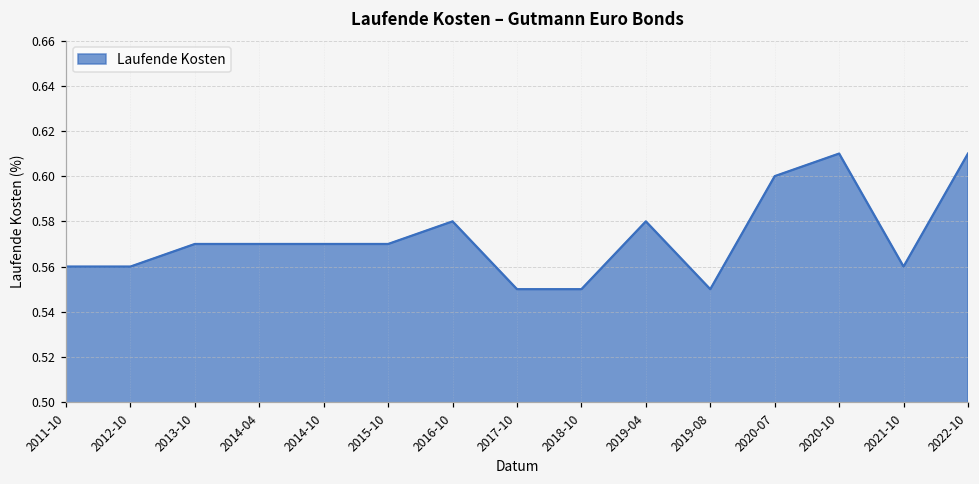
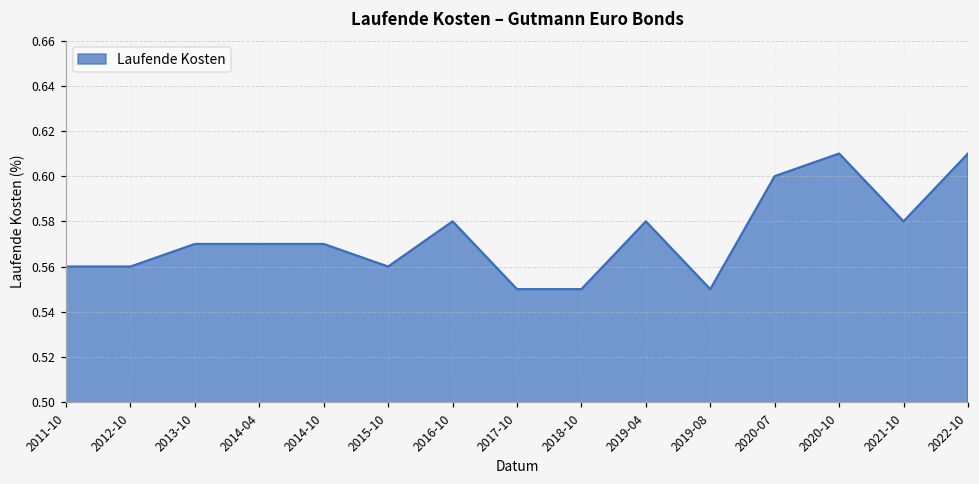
  {
    "2011-10": 0.56,
    "2012-10": 0.56,
    "2013-10": 0.57,
    "2014-04": 0.57,
    "2014-10": 0.57,
-   "2015-10": 0.57,
+   "2015-10": 0.56,
    "2016-10": 0.58,
    "2017-10": 0.55,
    "2018-10": 0.55,
    "2019-04": 0.58,
    "2019-08": 0.55,
    "2020-07": 0.60,
    "2020-10": 0.61,
-   "2021-10": 0.56,
+   "2021-10": 0.58,
    "2022-10": 0.61
  }
